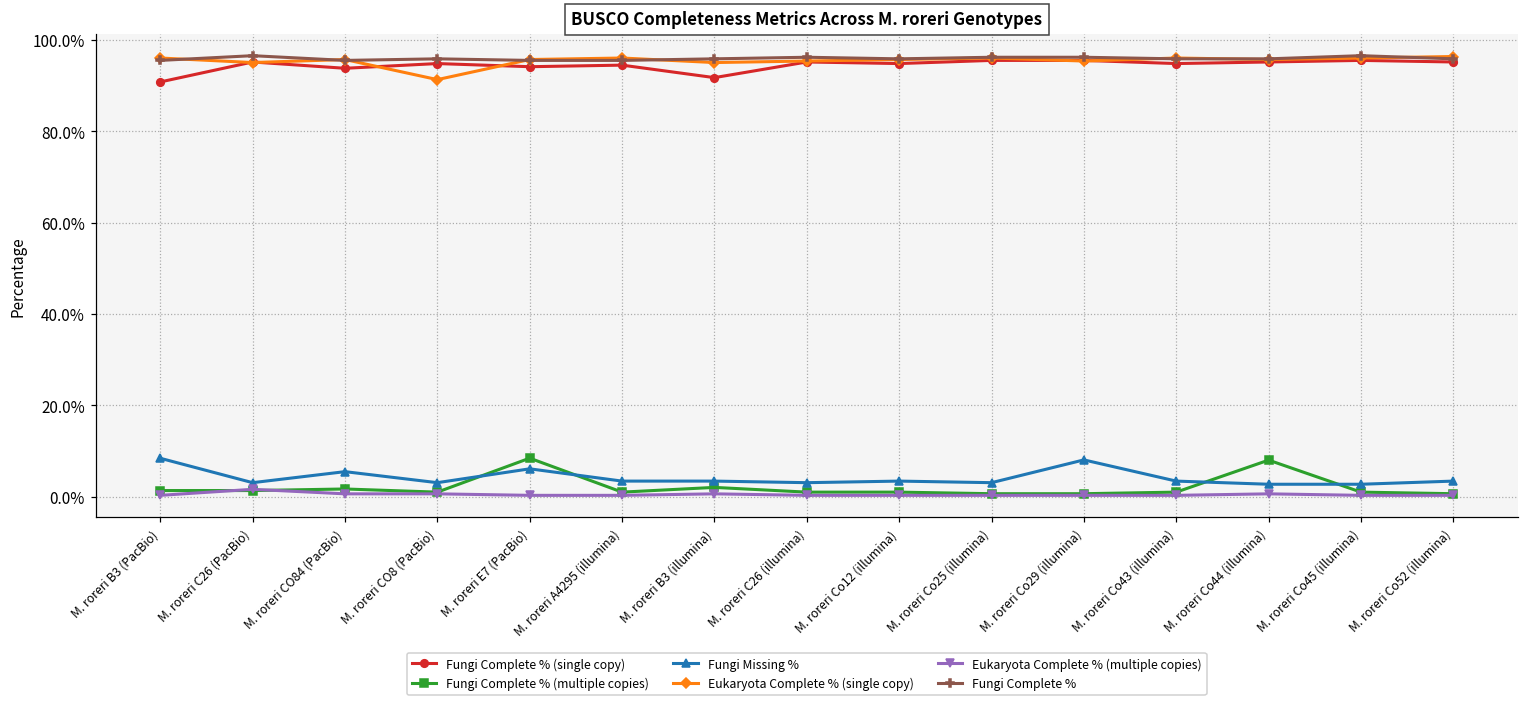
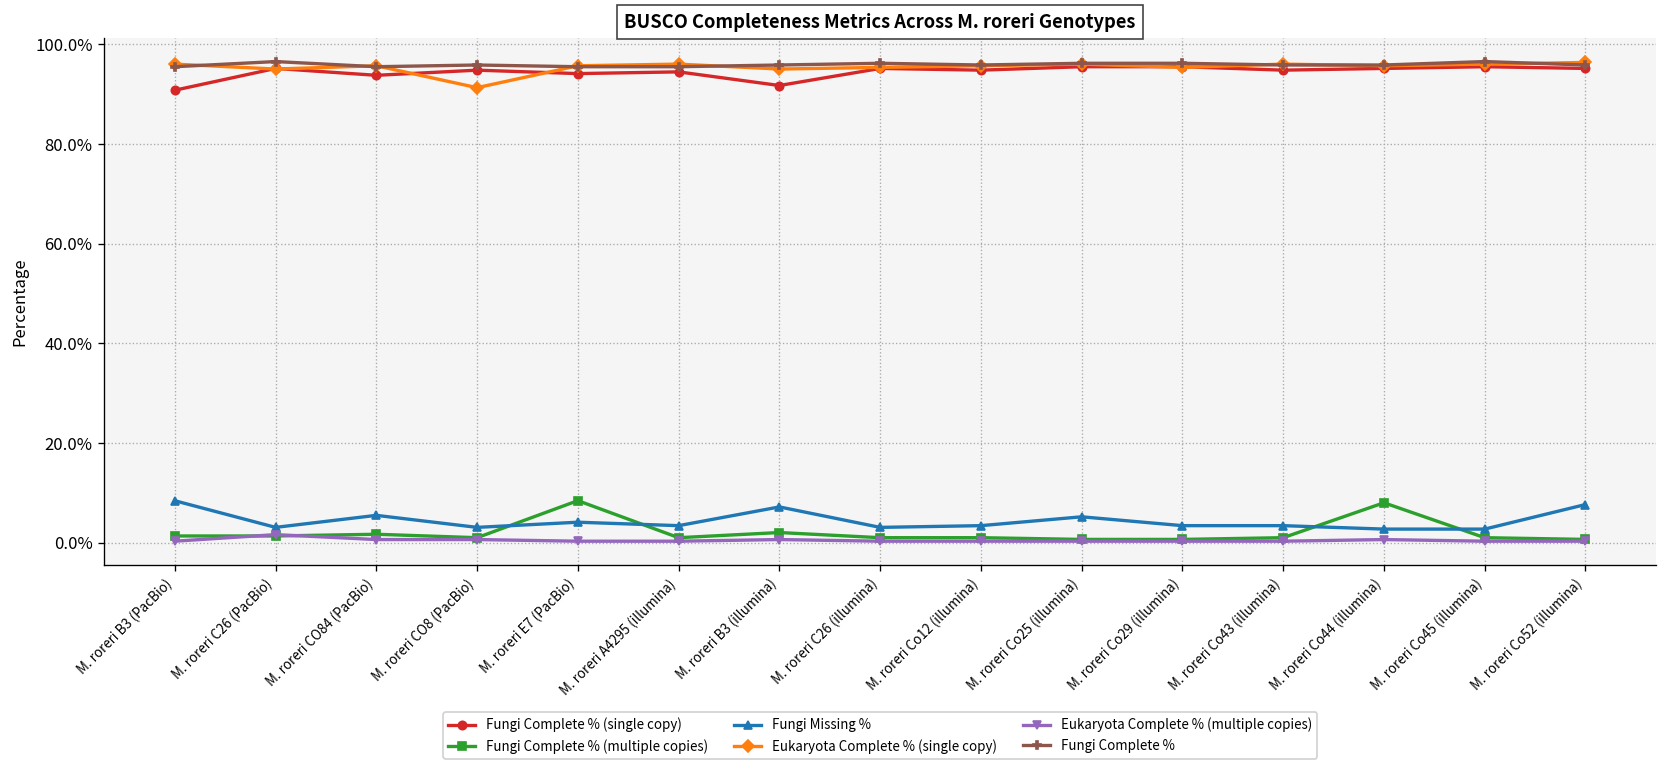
  {
    "Fungi Complete % (single copy)": {
      "M. roreri B3 (PacBio)": "91%",
      "M. roreri CO84 (PacBio)": "94%",
      "M. roreri CO8 (PacBio)": "95%",
      "M. roreri E7 (PacBio)": "94%",
      "M. roreri A4295 (illumina)": "94%",
      "M. roreri B3 (illumina)": "92%",
      "M. roreri Co12 (illumina)": "95%",
      "M. roreri Co43 (illumina)": "95%",
      "M. roreri Co52 (illumina)": "95%"
    },
    "Fungi Complete % (multiple copies)": {
      "M. roreri B3 (PacBio)": "1%",
      "M. roreri CO84 (PacBio)": "2%",
      "M. roreri E7 (PacBio)": "8%",
      "M. roreri A4295 (illumina)": "1%",
      "M. roreri B3 (illumina)": "2%",
      "M. roreri C26 (illumina)": "1%",
      "M. roreri Co12 (illumina)": "1%",
      "M. roreri Co43 (illumina)": "1%",
      "M. roreri Co44 (illumina)": "8%",
      "M. roreri Co45 (illumina)": "1%"
    },
    "Fungi Missing %": {
      "M. roreri B3 (PacBio)": "8%",
      "M. roreri C26 (PacBio)": "3%",
      "M. roreri CO84 (PacBio)": "6%",
      "M. roreri CO8 (PacBio)": "3%",
-     "M. roreri E7 (PacBio)": "6%",
+     "M. roreri E7 (PacBio)": "4%",
      "M. roreri A4295 (illumina)": "3%",
-     "M. roreri B3 (illumina)": "3%",
+     "M. roreri B3 (illumina)": "7%",
      "M. roreri C26 (illumina)": "3%",
      "M. roreri Co12 (illumina)": "3%",
-     "M. roreri Co25 (illumina)": "3%",
-     "M. roreri Co29 (illumina)": "8%",
+     "M. roreri Co25 (illumina)": "5%",
+     "M. roreri Co29 (illumina)": "3%",
      "M. roreri Co43 (illumina)": "3%",
      "M. roreri Co44 (illumina)": "3%",
      "M. roreri Co45 (illumina)": "3%",
-     "M. roreri Co52 (illumina)": "3%"
+     "M. roreri Co52 (illumina)": "8%"
    },
    "Eukaryota Complete % (single copy)": {
      "M. roreri CO8 (PacBio)": "91%",
      "M. roreri B3 (illumina)": "95%"
    },
    "Eukaryota Complete % (multiple copies)": {
      "M. roreri B3 (PacBio)": "0%",
      "M. roreri CO84 (PacBio)": "1%",
      "M. roreri E7 (PacBio)": "0%",
      "M. roreri A4295 (illumina)": "0%",
      "M. roreri B3 (illumina)": "1%",
      "M. roreri C26 (illumina)": "0%",
      "M. roreri Co12 (illumina)": "0%",
      "M. roreri Co43 (illumina)": "0%",
      "M. roreri Co44 (illumina)": "1%",
      "M. roreri Co45 (illumina)": "0%"
    },
    "Fungi Complete %": {
      "M. roreri C26 (PacBio)": "97%",
      "M. roreri CO8 (PacBio)": "96%",
      "M. roreri B3 (illumina)": "96%",
      "M. roreri C26 (illumina)": "96%",
      "M. roreri Co29 (illumina)": "96%"
    }
  }
